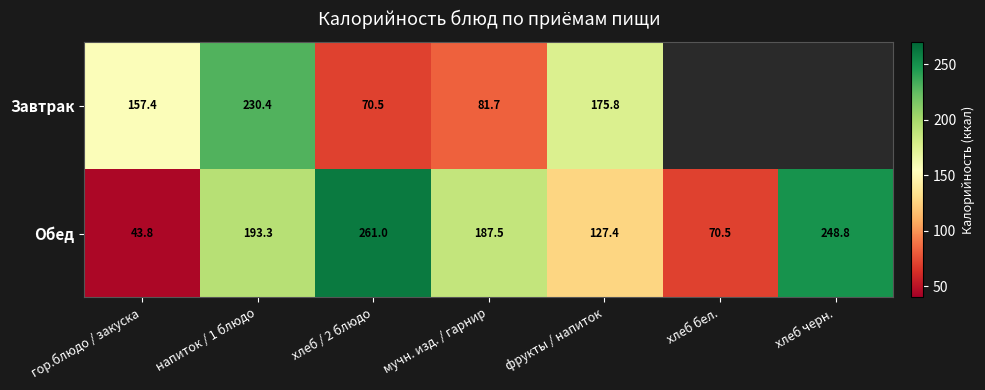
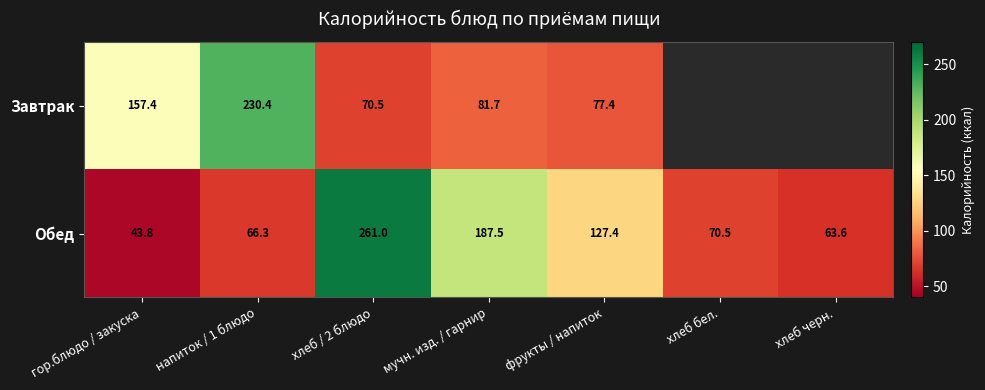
  {
    "Завтрак": {
      "гор.блюдо / закуска": 157.4,
      "напиток / 1 блюдо": 230.4,
      "хлеб / 2 блюдо": 70.5,
      "мучн. изд. / гарнир": 81.7,
-     "фрукты / напиток": 175.8
+     "фрукты / напиток": 77.4
    },
    "Обед": {
      "гор.блюдо / закуска": 43.8,
-     "напиток / 1 блюдо": 193.3,
+     "напиток / 1 блюдо": 66.3,
      "хлеб / 2 блюдо": 261.0,
      "мучн. изд. / гарнир": 187.5,
      "фрукты / напиток": 127.4,
      "хлеб бел.": 70.5,
-     "хлеб черн.": 248.8
+     "хлеб черн.": 63.6
    }
  }
